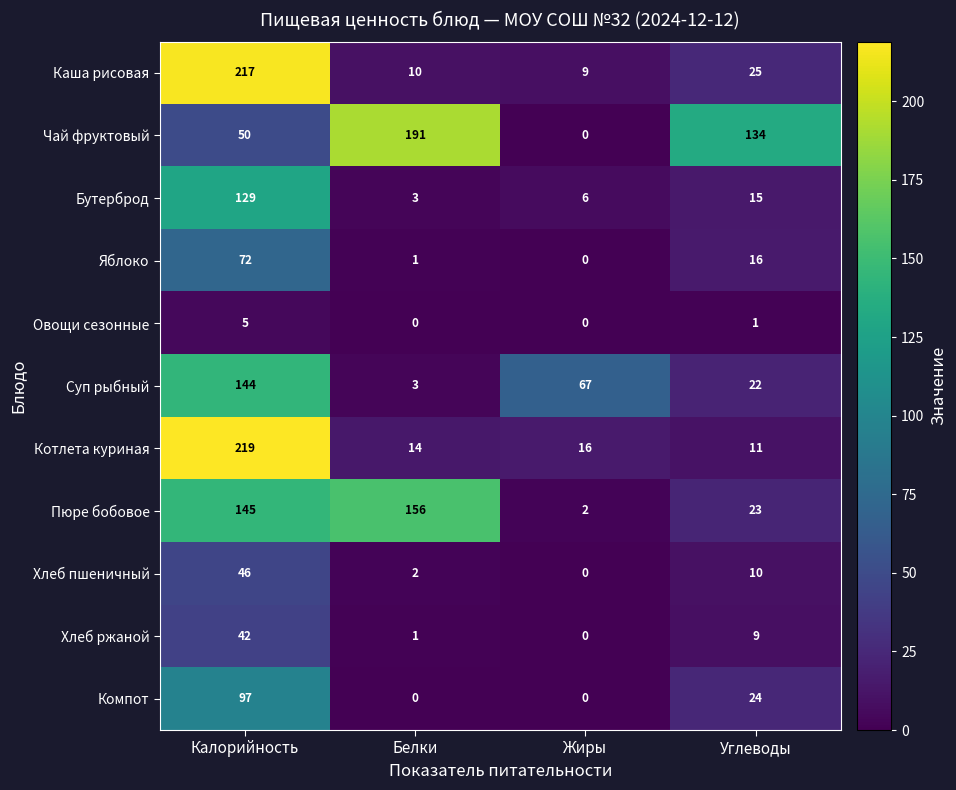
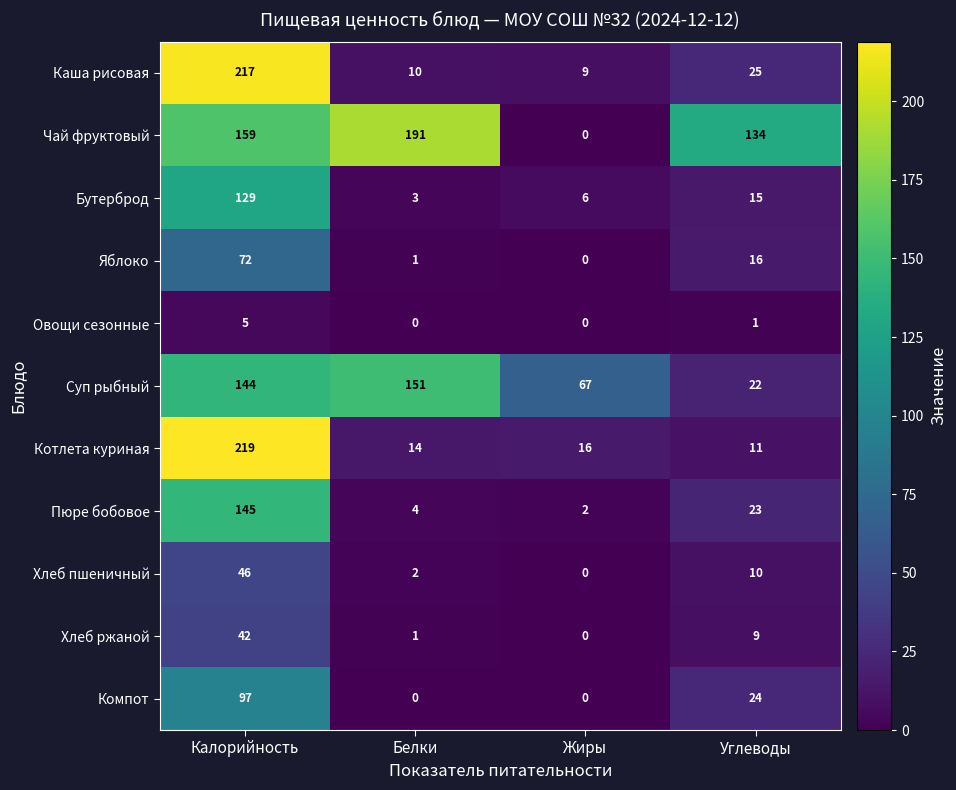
  {
    "Каша рисовая": {
      "Калорийность": 217,
      "Белки": 10,
      "Жиры": 9,
      "Углеводы": 25
    },
    "Чай фруктовый": {
-     "Калорийность": 50,
+     "Калорийность": 159,
      "Белки": 191,
      "Жиры": 0,
      "Углеводы": 134
    },
    "Бутерброд": {
      "Калорийность": 129,
      "Белки": 3,
      "Жиры": 6,
      "Углеводы": 15
    },
    "Яблоко": {
      "Калорийность": 72,
      "Белки": 1,
      "Жиры": 0,
      "Углеводы": 16
    },
    "Овощи сезонные": {
      "Калорийность": 5,
      "Белки": 0,
      "Жиры": 0,
      "Углеводы": 1
    },
    "Суп рыбный": {
      "Калорийность": 144,
-     "Белки": 3,
+     "Белки": 151,
      "Жиры": 67,
      "Углеводы": 22
    },
    "Котлета куриная": {
      "Калорийность": 219,
      "Белки": 14,
      "Жиры": 16,
      "Углеводы": 11
    },
    "Пюре бобовое": {
      "Калорийность": 145,
-     "Белки": 156,
+     "Белки": 4,
      "Жиры": 2,
      "Углеводы": 23
    },
    "Хлеб пшеничный": {
      "Калорийность": 46,
      "Белки": 2,
      "Жиры": 0,
      "Углеводы": 10
    },
    "Хлеб ржаной": {
      "Калорийность": 42,
      "Белки": 1,
      "Жиры": 0,
      "Углеводы": 9
    },
    "Компот": {
      "Калорийность": 97,
      "Белки": 0,
      "Жиры": 0,
      "Углеводы": 24
    }
  }
